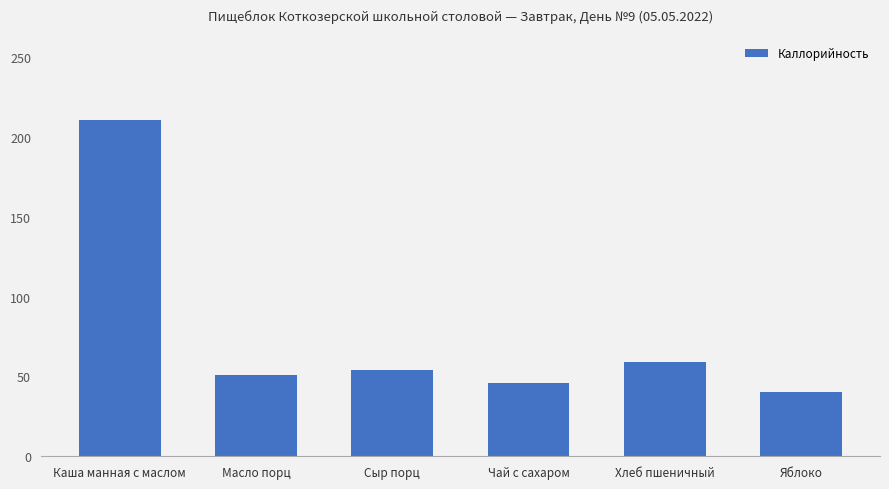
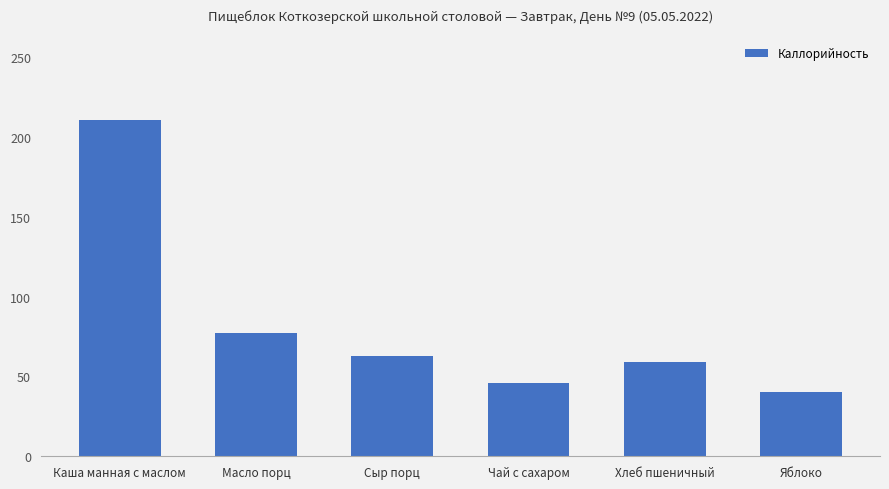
  {
    "Каша манная с маслом": 210,
-   "Масло порц": 51,
-   "Сыр порц": 54,
+   "Масло порц": 77,
+   "Сыр порц": 63,
    "Чай с сахаром": 46,
    "Хлеб пшеничный": 59,
    "Яблоко": 40
  }
